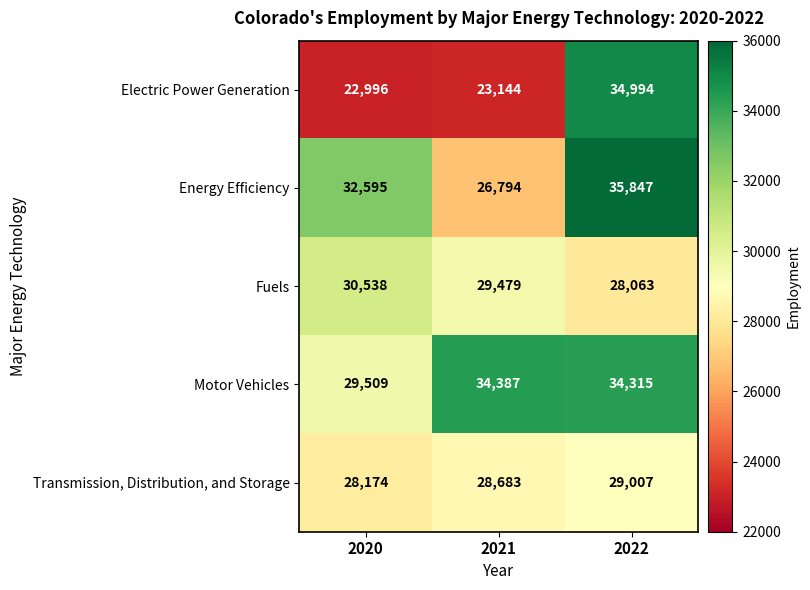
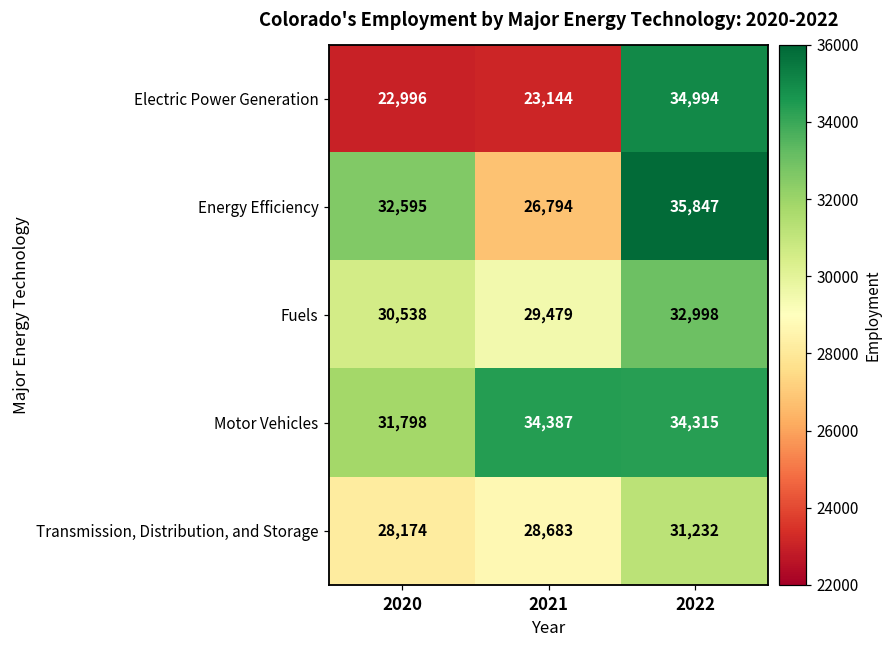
  {
    "Electric Power Generation": {
      "2020": "22,996",
      "2021": "23,144",
      "2022": "34,994"
    },
    "Energy Efficiency": {
      "2020": "32,595",
      "2021": "26,794",
      "2022": "35,847"
    },
    "Fuels": {
      "2020": "30,538",
      "2021": "29,479",
-     "2022": "28,063"
+     "2022": "32,998"
    },
    "Motor Vehicles": {
-     "2020": "29,509",
+     "2020": "31,798",
      "2021": "34,387",
      "2022": "34,315"
    },
    "Transmission, Distribution, and Storage": {
      "2020": "28,174",
      "2021": "28,683",
-     "2022": "29,007"
+     "2022": "31,232"
    }
  }
